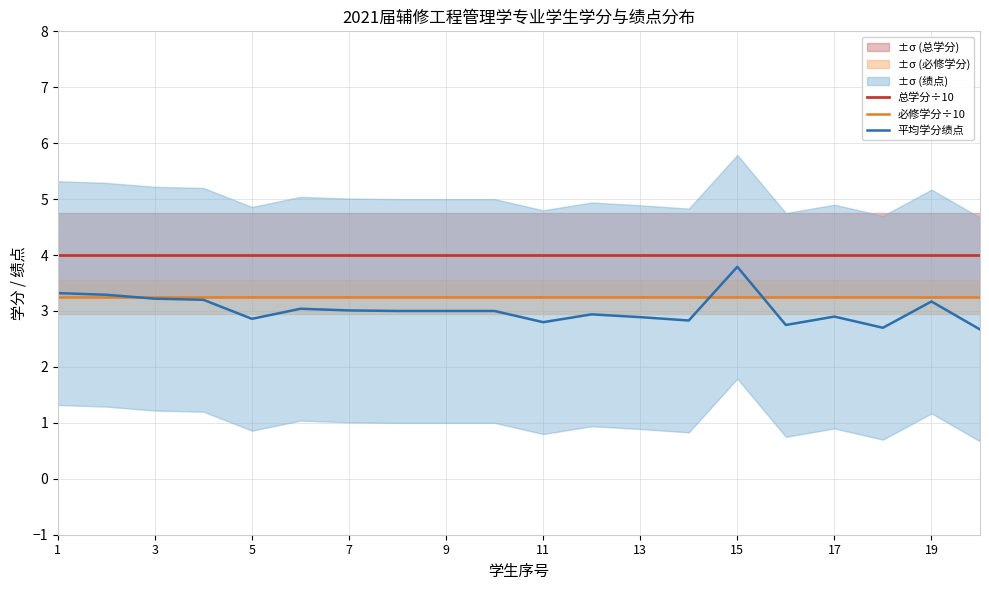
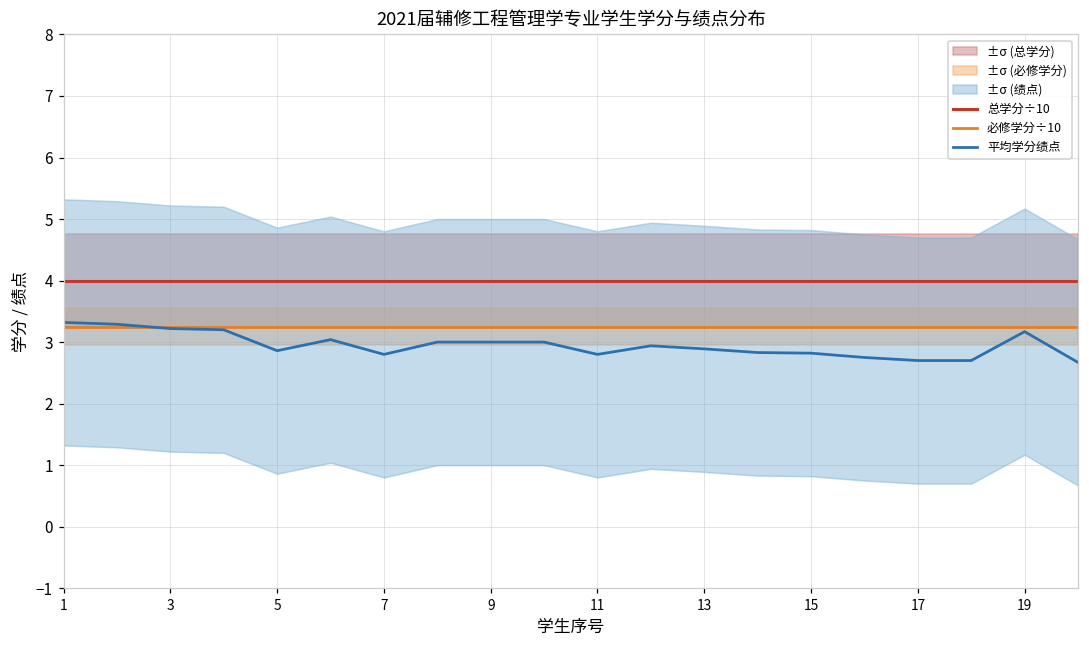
  {
    "总学分÷10": {
      "1": 4.0,
      "3": 4.0,
      "5": 4.0,
      "7": 4.0,
      "9": 4.0,
      "11": 4.0,
      "13": 4.0,
      "15": 4.0,
      "17": 4.0,
      "19": 4.0
    },
    "必修学分÷10": {
      "1": 3.3,
      "5": 3.3,
      "7": 3.3,
      "9": 3.3,
      "11": 3.3,
      "13": 3.3,
      "15": 3.3,
      "17": 3.3,
      "19": 3.3
    },
    "平均学分绩点": {
      "1": 3.3,
      "5": 2.9,
-     "7": 3.0,
+     "7": 2.8,
      "9": 3.0,
      "11": 2.8,
      "13": 2.9,
-     "15": 3.8,
-     "17": 2.9,
+     "15": 2.8,
+     "17": 2.7,
      "19": 3.2
    }
  }
